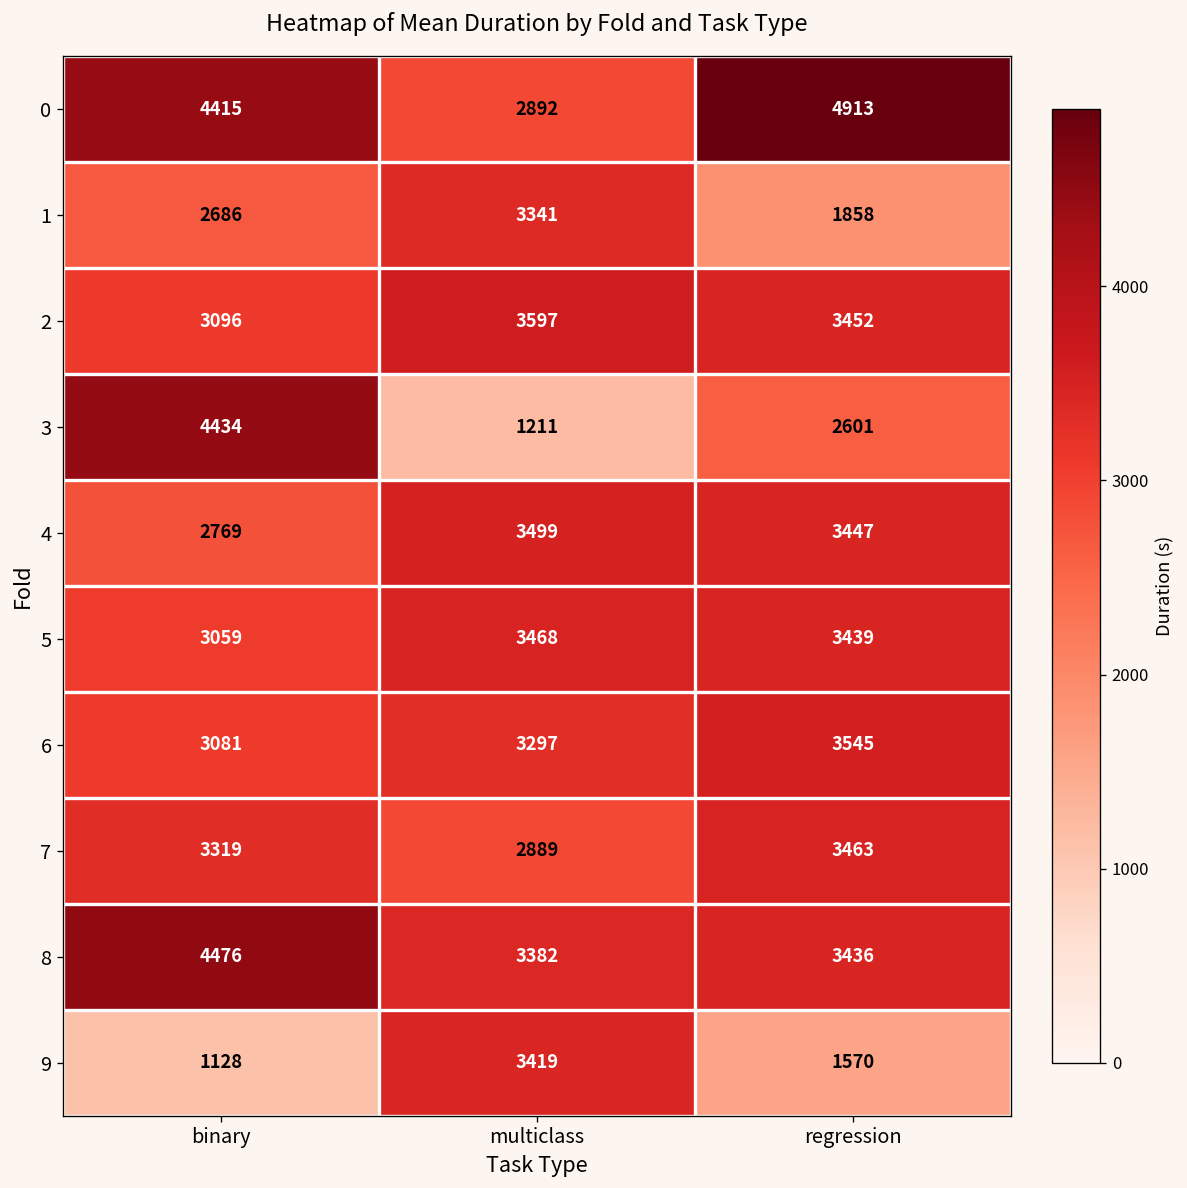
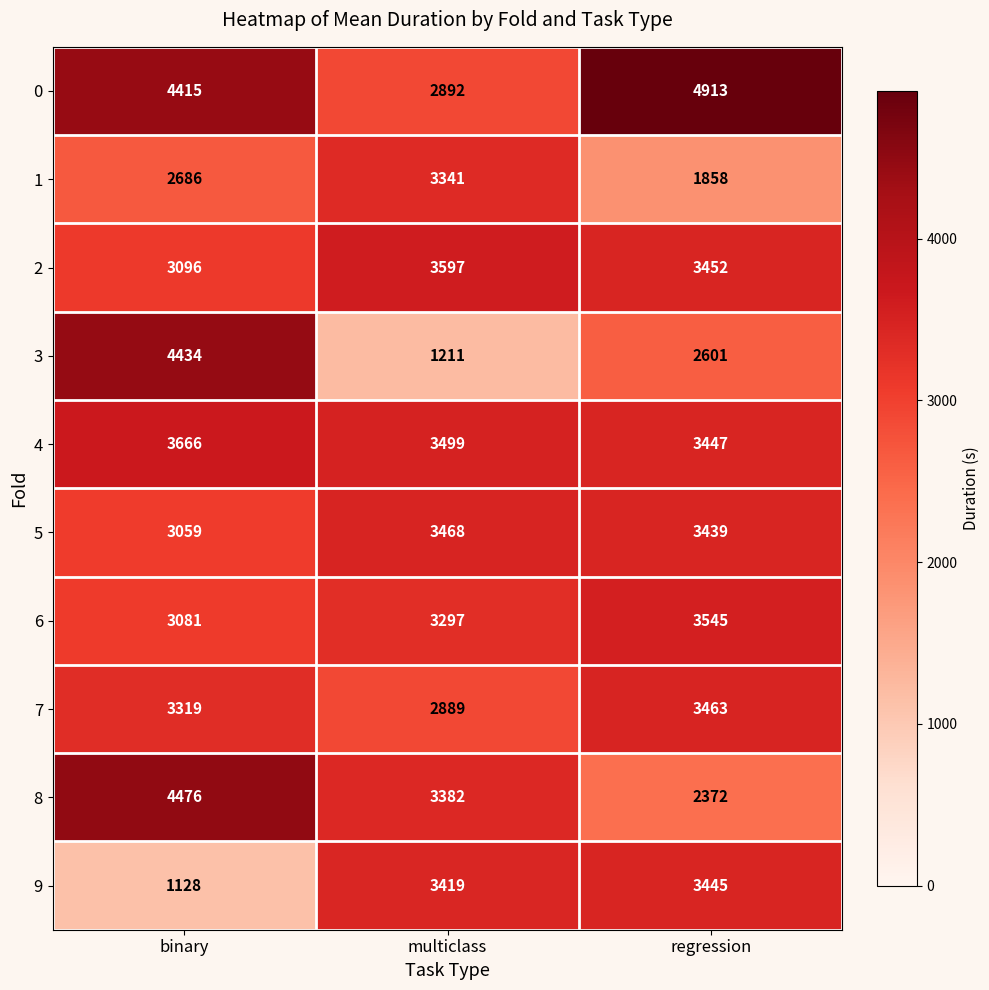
  {
    "0": {
      "binary": 4415,
      "multiclass": 2892,
      "regression": 4913
    },
    "1": {
      "binary": 2686,
      "multiclass": 3341,
      "regression": 1858
    },
    "2": {
      "binary": 3096,
      "multiclass": 3597,
      "regression": 3452
    },
    "3": {
      "binary": 4434,
      "multiclass": 1211,
      "regression": 2601
    },
    "4": {
-     "binary": 2769,
+     "binary": 3666,
      "multiclass": 3499,
      "regression": 3447
    },
    "5": {
      "binary": 3059,
      "multiclass": 3468,
      "regression": 3439
    },
    "6": {
      "binary": 3081,
      "multiclass": 3297,
      "regression": 3545
    },
    "7": {
      "binary": 3319,
      "multiclass": 2889,
      "regression": 3463
    },
    "8": {
      "binary": 4476,
      "multiclass": 3382,
-     "regression": 3436
+     "regression": 2372
    },
    "9": {
      "binary": 1128,
      "multiclass": 3419,
-     "regression": 1570
+     "regression": 3445
    }
  }
